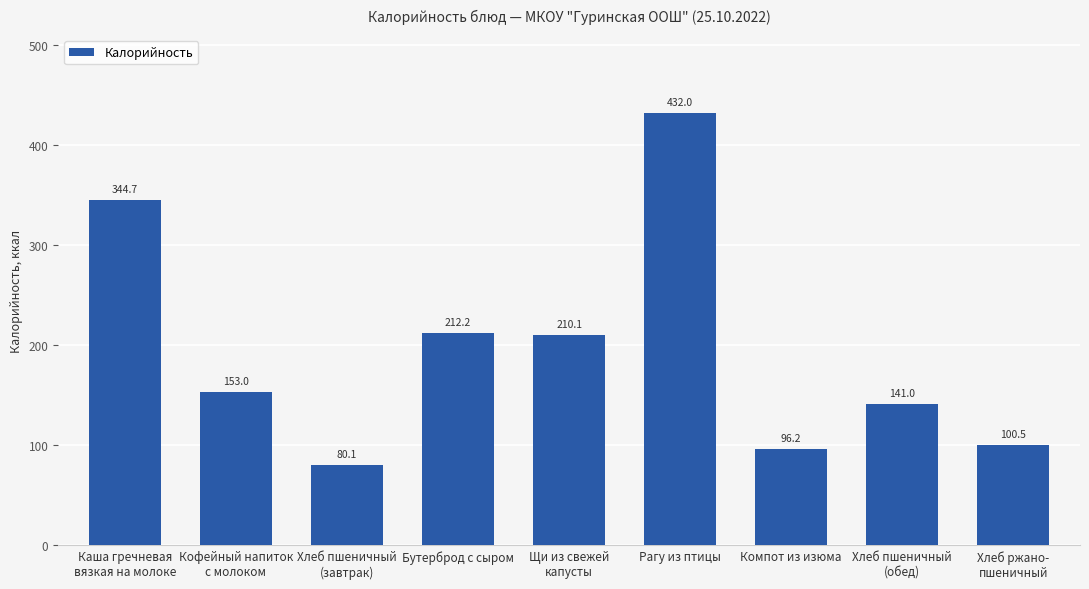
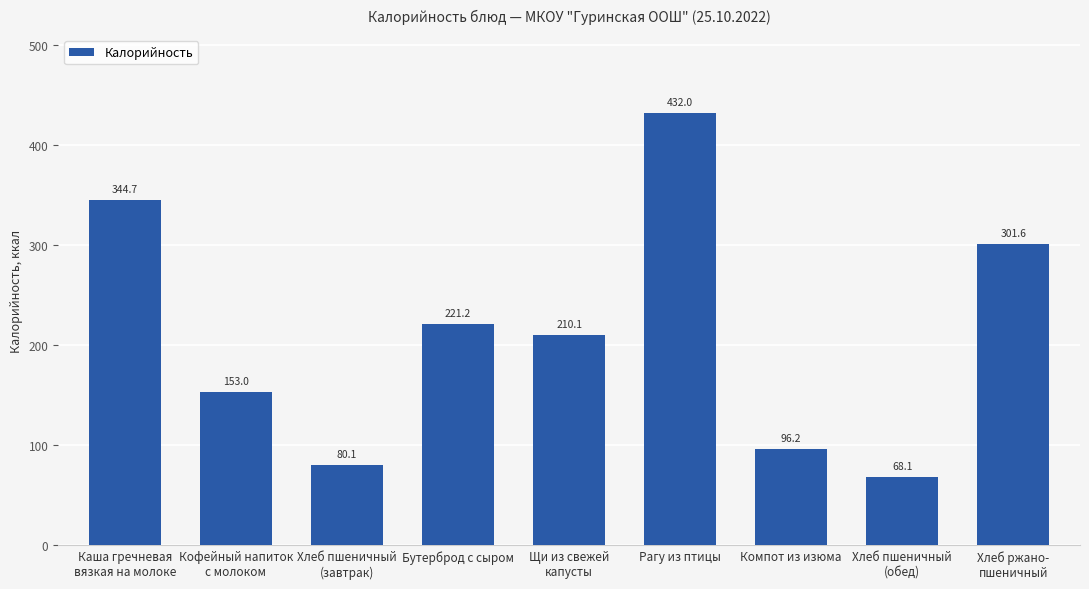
  {
    "Каша гречневая вязкая на молоке": 344.7,
    "Кофейный напиток с молоком": 153.0,
    "Хлеб пшеничный (завтрак)": 80.1,
-   "Бутерброд с сыром": 212.2,
+   "Бутерброд с сыром": 221.2,
    "Щи из свежей капусты": 210.1,
    "Рагу из птицы": 432.0,
    "Компот из изюма": 96.2,
-   "Хлеб пшеничный (обед)": 141.0,
-   "Хлеб ржано- пшеничный": 100.5
+   "Хлеб пшеничный (обед)": 68.1,
+   "Хлеб ржано- пшеничный": 301.6
  }
